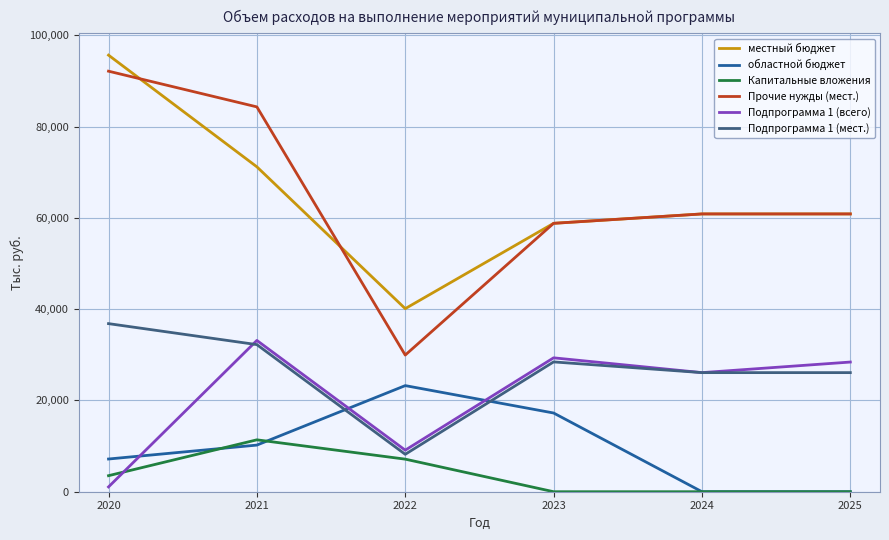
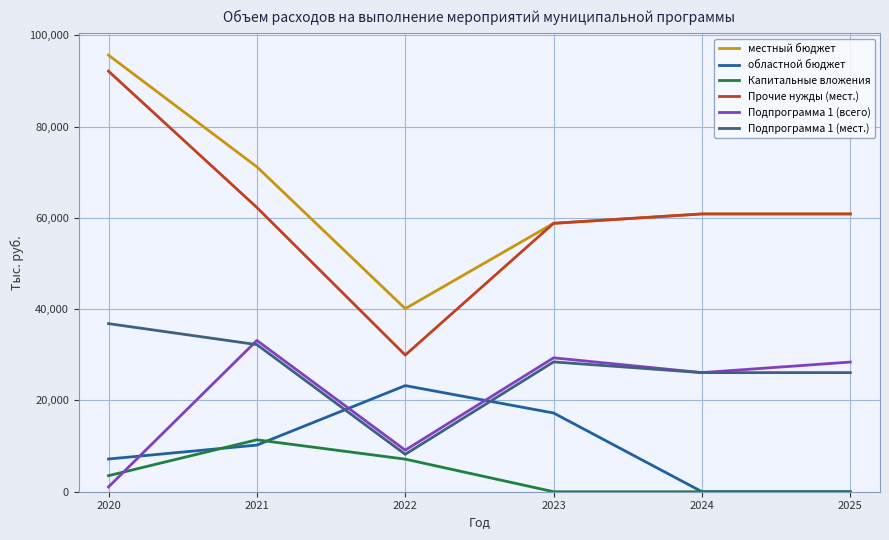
  {
    "местный бюджет": {
      "2020": "96,000",
      "2021": "71,000",
      "2022": "40,000"
    },
    "Капитальные вложения": {
      "2020": "4,000",
      "2021": "11,000",
      "2022": "7,000",
      "2023": "0"
    },
    "Прочие нужды (мест.)": {
      "2020": "92,000",
-     "2021": "84,000",
+     "2021": "62,000",
      "2022": "30,000"
    },
    "Подпрограмма 1 (всего)": {
      "2020": "1,000",
      "2021": "33,000",
      "2022": "9,000",
      "2023": "29,000",
      "2025": "28,000"
    }
  }
